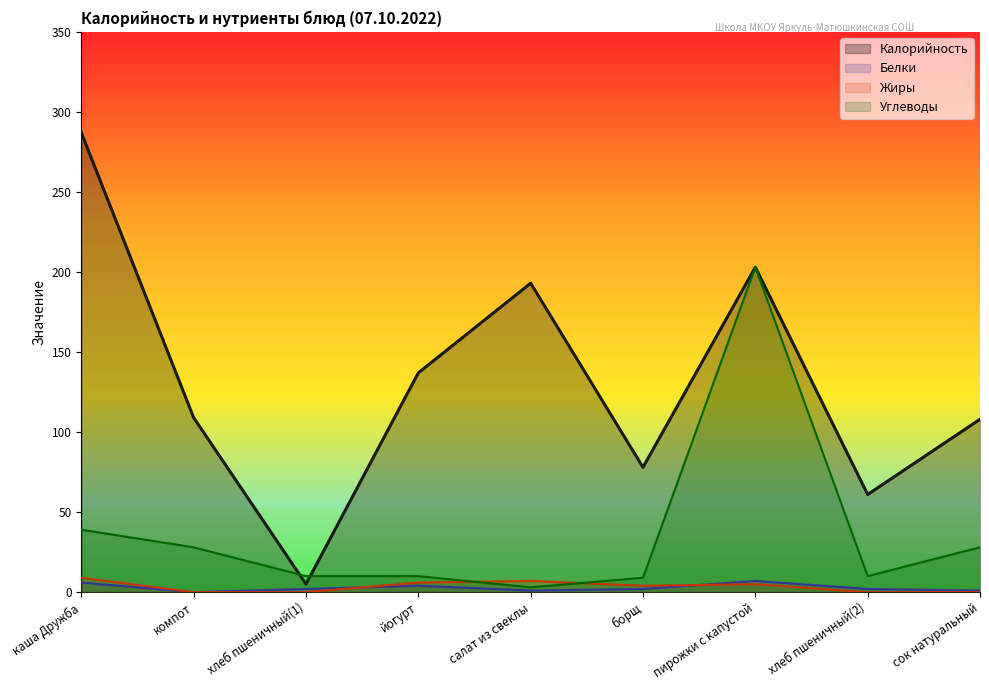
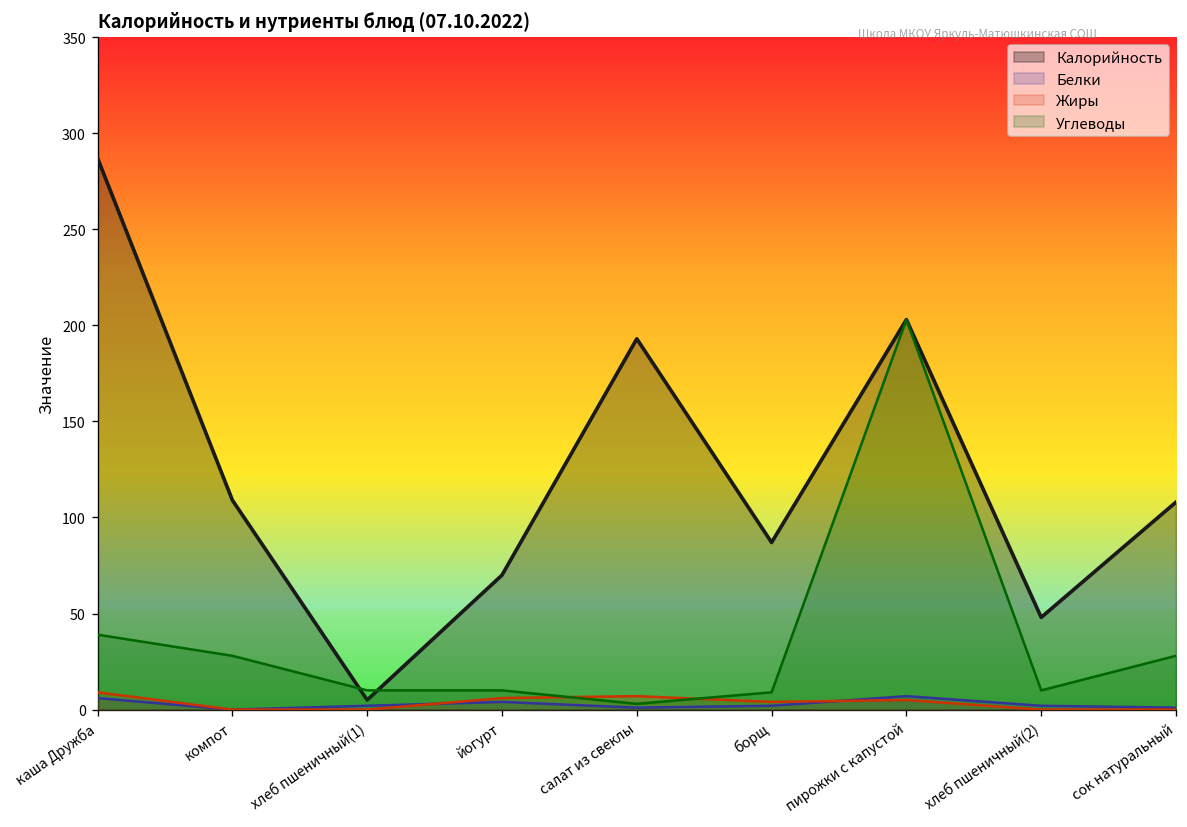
  {
    "Калорийность": {
      "каша Дружба": 287,
      "компот": 109,
      "хлеб пшеничный(1)": 5,
-     "йогурт": 137,
+     "йогурт": 70,
      "салат из свеклы": 193,
-     "борщ": 78,
-     "хлеб пшеничный(2)": 61,
+     "борщ": 87,
+     "хлеб пшеничный(2)": 48,
      "сок натуральный": 108
    },
    "Жиры": {
      "каша Дружба": 9,
      "хлеб пшеничный(1)": 0,
      "йогурт": 6,
      "салат из свеклы": 7,
      "борщ": 4,
      "пирожки с капустой": 5,
      "хлеб пшеничный(2)": 0
    }
  }
